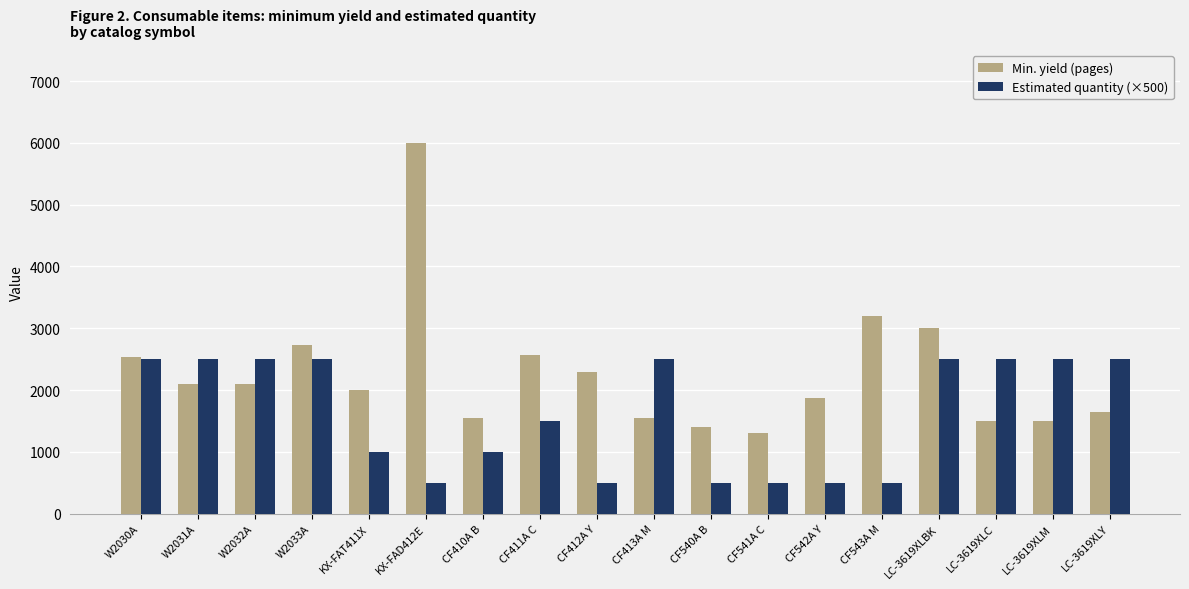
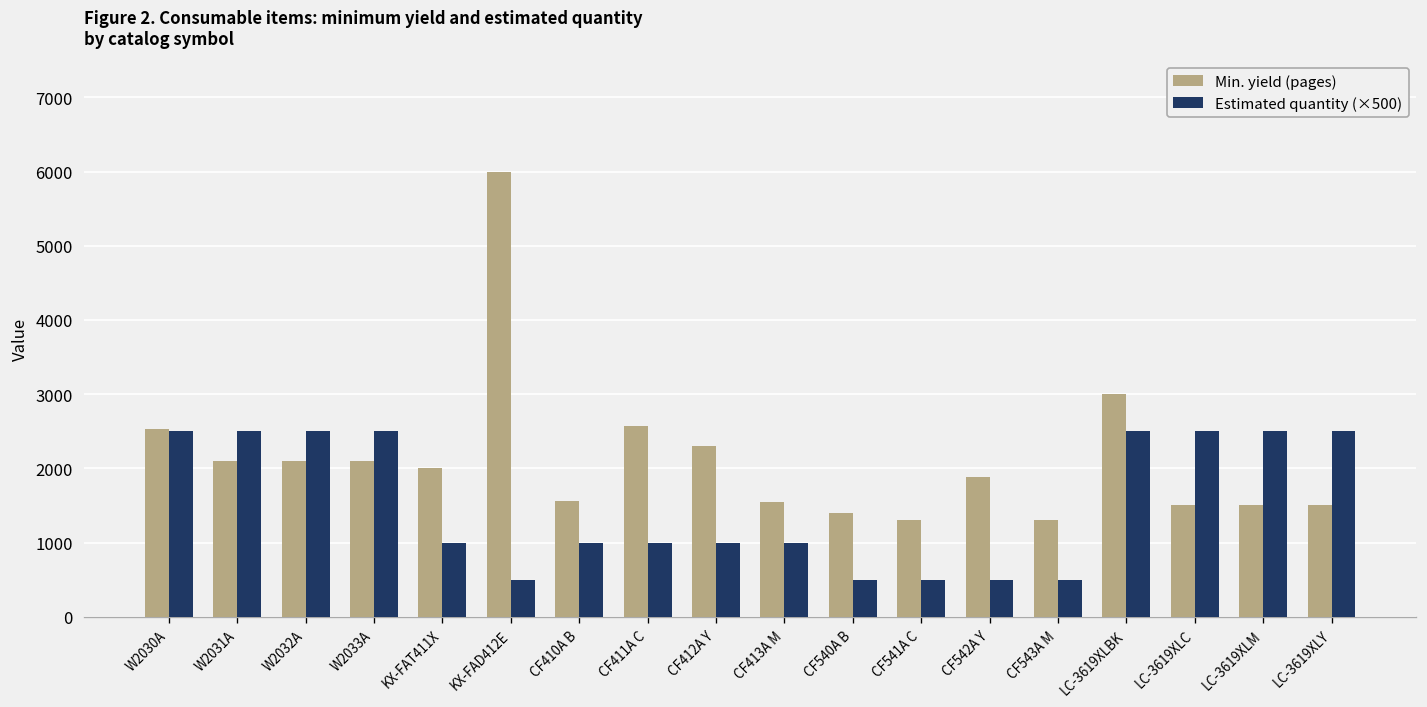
  {
    "Min. yield (pages)": {
      "W2030A": 2500,
      "W2031A": 2100,
      "W2032A": 2100,
-     "W2033A": 2700,
+     "W2033A": 2100,
      "KX-FAT411X": 2000,
      "KX-FAD412E": 6000,
      "CF410A B": 1600,
      "CF411A C": 2600,
      "CF412A Y": 2300,
      "CF413A M": 1500,
      "CF540A B": 1400,
      "CF541A C": 1300,
      "CF542A Y": 1900,
-     "CF543A M": 3200,
+     "CF543A M": 1300,
      "LC-3619XLBK": 3000,
      "LC-3619XLC": 1500,
      "LC-3619XLM": 1500,
-     "LC-3619XLY": 1700
+     "LC-3619XLY": 1500
    },
    "Estimated quantity (×500)": {
      "W2030A": 2500,
      "W2031A": 2500,
      "W2032A": 2500,
      "W2033A": 2500,
      "KX-FAT411X": 1000,
      "KX-FAD412E": 500,
      "CF410A B": 1000,
-     "CF411A C": 1500,
-     "CF412A Y": 500,
-     "CF413A M": 2500,
+     "CF411A C": 1000,
+     "CF412A Y": 1000,
+     "CF413A M": 1000,
      "CF540A B": 500,
      "CF541A C": 500,
      "CF542A Y": 500,
      "CF543A M": 500,
      "LC-3619XLBK": 2500,
      "LC-3619XLC": 2500,
      "LC-3619XLM": 2500,
      "LC-3619XLY": 2500
    }
  }
